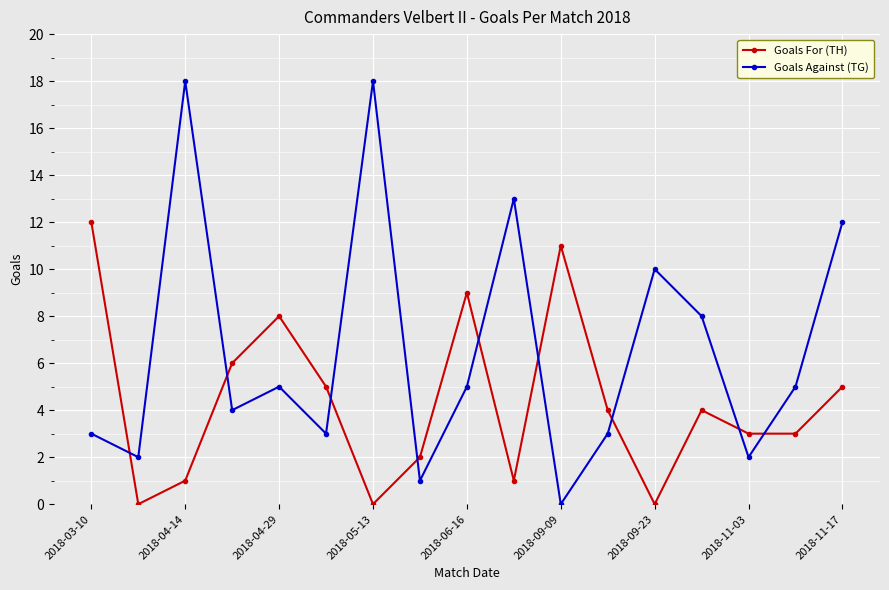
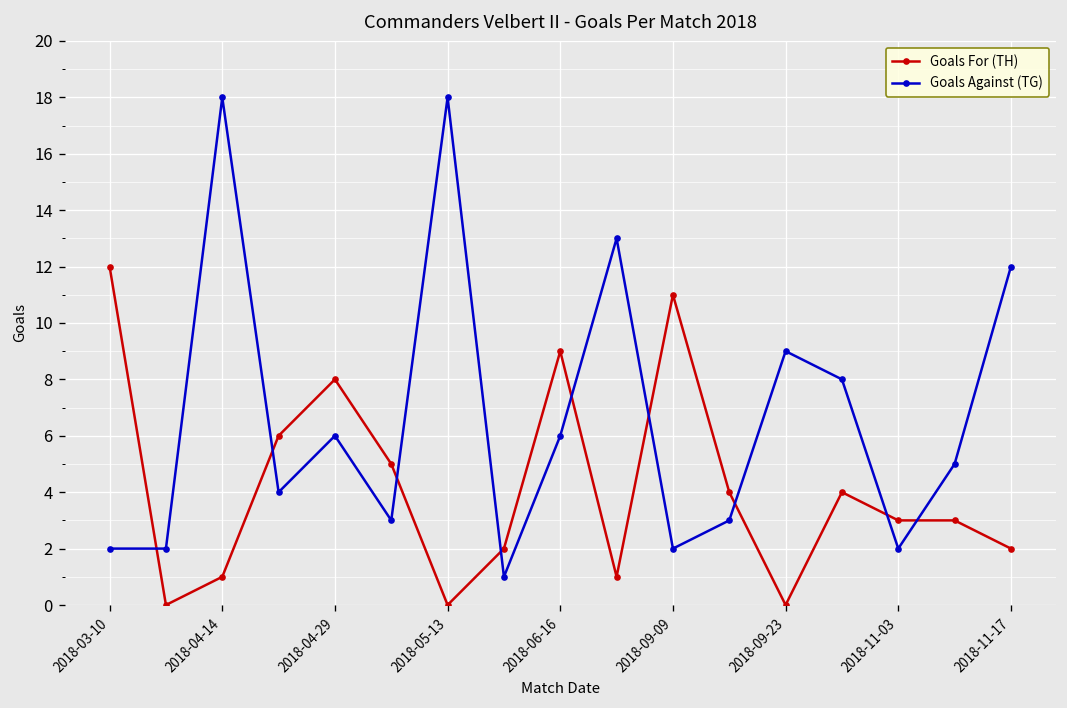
  {
    "Goals For (TH)": {
      "2018-03-10": 12,
      "2018-04-14": 1,
      "2018-04-29": 8,
      "2018-05-13": 0,
      "2018-06-16": 9,
      "2018-09-09": 11,
      "2018-09-23": 0,
      "2018-11-03": 3,
-     "2018-11-17": 5
+     "2018-11-17": 2
    },
    "Goals Against (TG)": {
-     "2018-03-10": 3,
+     "2018-03-10": 2,
      "2018-04-14": 18,
-     "2018-04-29": 5,
+     "2018-04-29": 6,
      "2018-05-13": 18,
-     "2018-06-16": 5,
-     "2018-09-09": 0,
-     "2018-09-23": 10,
+     "2018-06-16": 6,
+     "2018-09-09": 2,
+     "2018-09-23": 9,
      "2018-11-03": 2,
      "2018-11-17": 12
    }
  }
